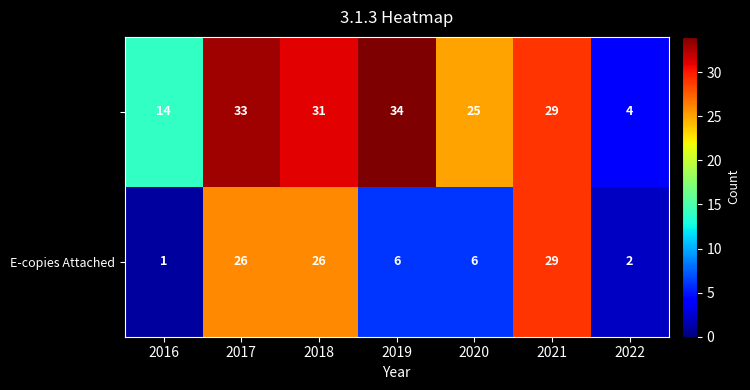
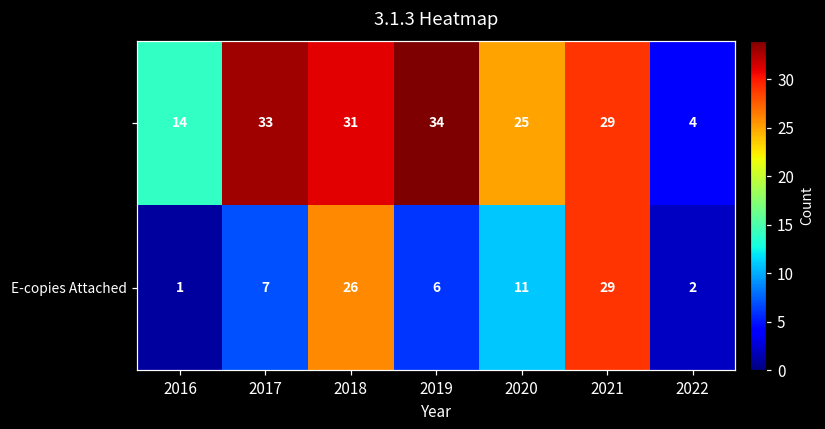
  {
    "E-copies Attached": {
      "2016": 1,
-     "2017": 26,
+     "2017": 7,
      "2018": 26,
      "2019": 6,
-     "2020": 6,
+     "2020": 11,
      "2021": 29,
      "2022": 2
    }
  }
